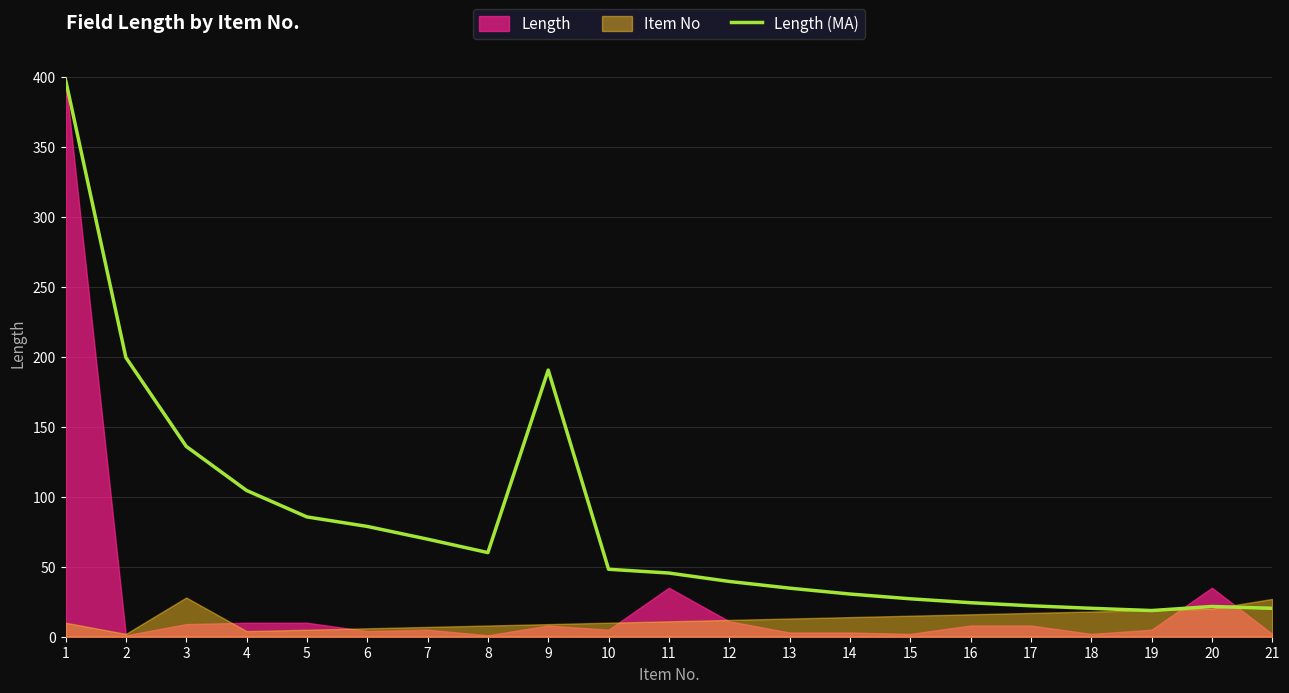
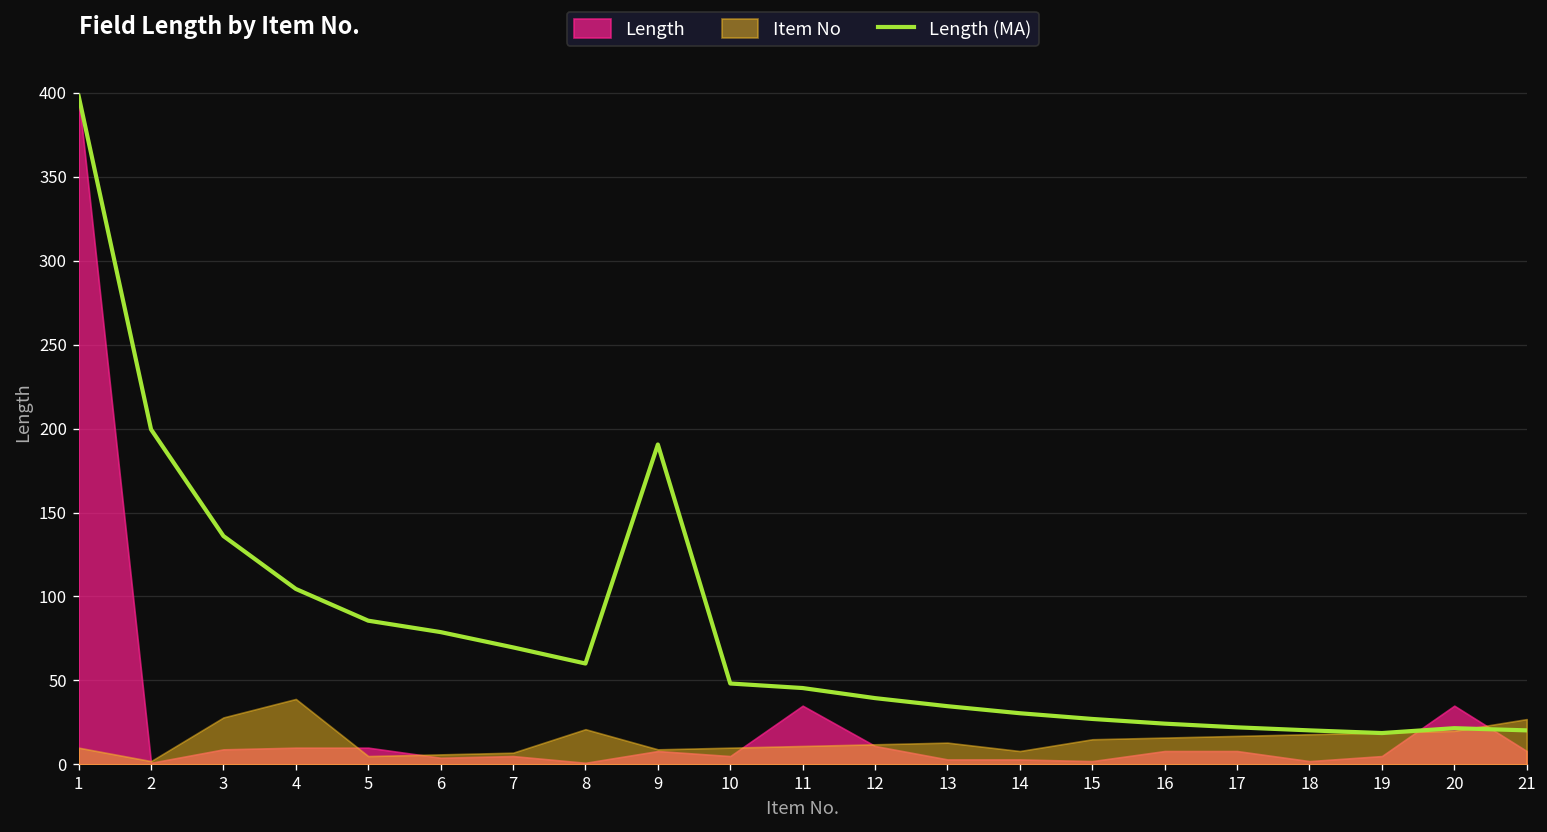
  {
    "Length (MA)": {
      "2": 200,
      "3": 136,
      "4": 105,
      "5": 86,
      "6": 79,
      "7": 70,
      "8": 60,
      "9": 191,
      "10": 48,
      "11": 46,
      "12": 40,
      "13": 35,
      "14": 31,
      "15": 27,
      "16": 24,
      "17": 22,
      "18": 20,
      "21": 20
    },
    "Length": {
      "3": 9,
      "4": 10,
      "5": 10,
      "6": 4,
      "7": 5,
      "10": 5,
      "11": 35,
      "13": 3,
      "14": 3,
      "15": 2,
      "16": 8,
      "17": 8,
      "18": 2,
      "19": 5,
      "20": 35,
-     "21": 2
+     "21": 8
    },
    "Item No": {
      "1": 10,
      "3": 28,
-     "4": 4,
+     "4": 39,
      "5": 5,
      "6": 6,
      "7": 7,
-     "8": 8,
+     "8": 21,
      "10": 10,
      "11": 11,
      "13": 13,
-     "14": 14,
+     "14": 8,
      "15": 15,
      "16": 16,
      "17": 17,
      "18": 18,
      "21": 27
    }
  }
